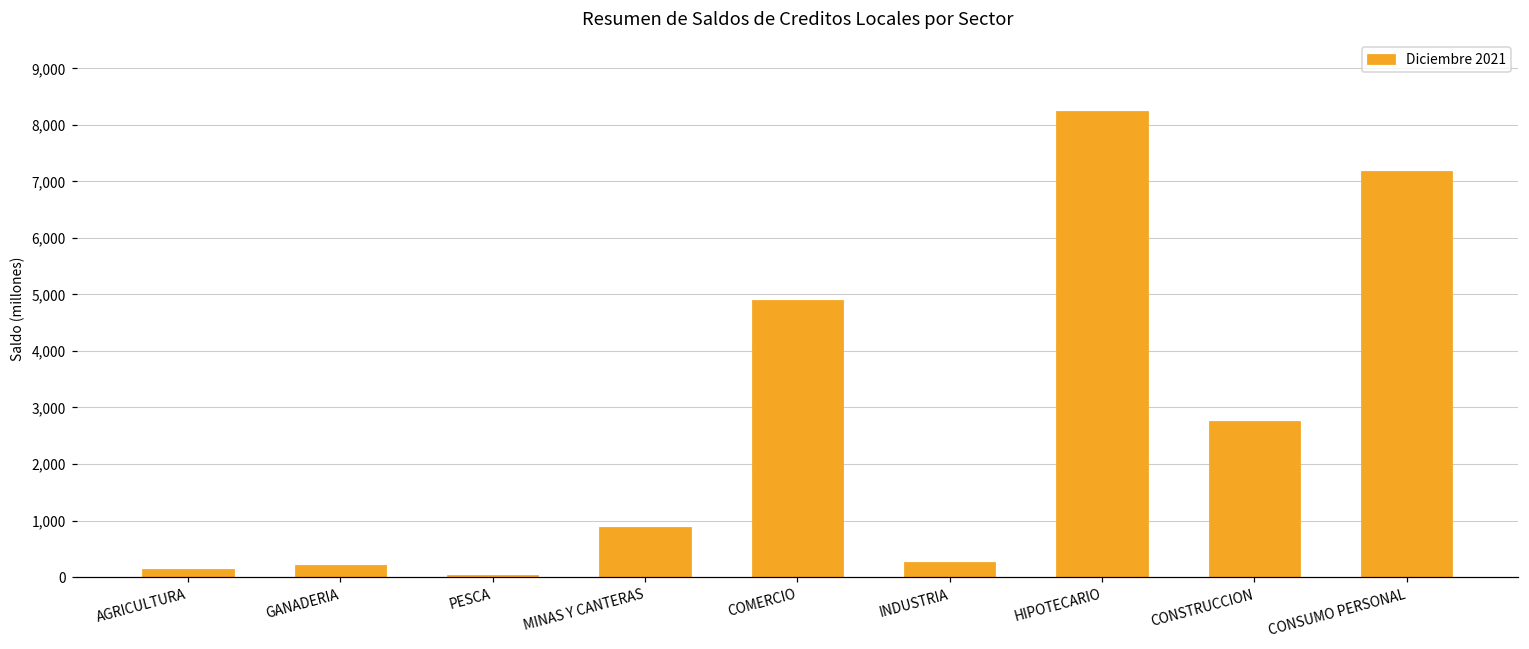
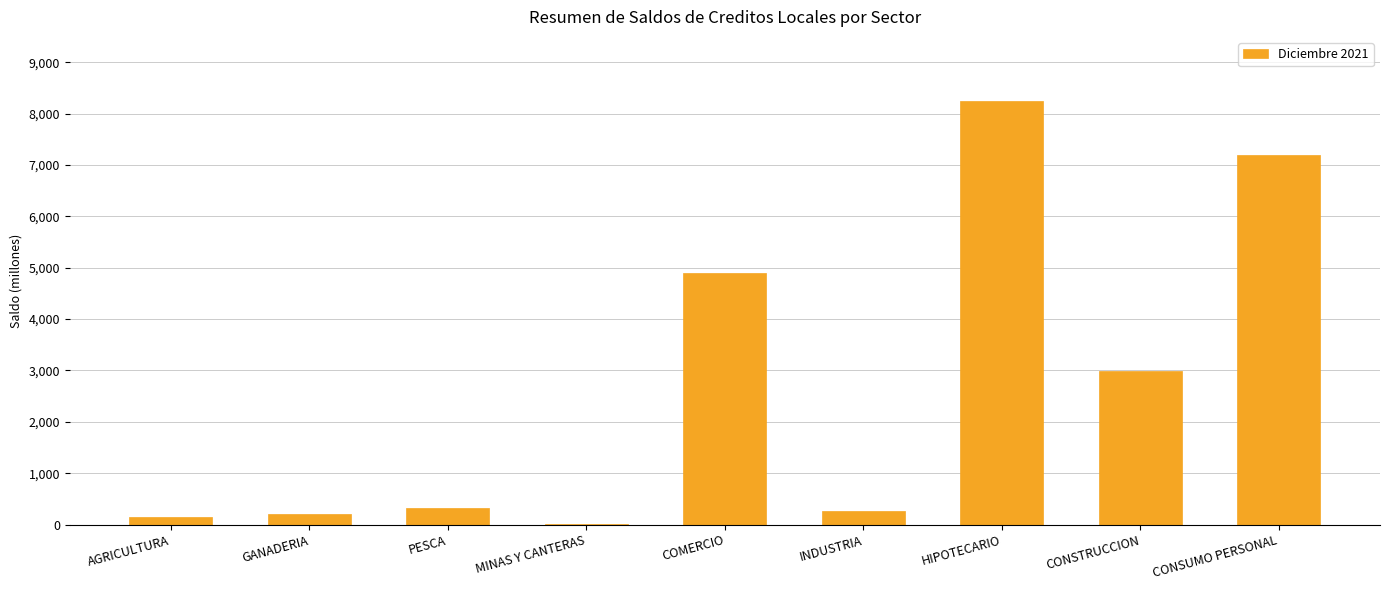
  {
    "AGRICULTURA": "200",
    "GANADERIA": "200",
-   "PESCA": "0",
-   "MINAS Y CANTERAS": "900",
+   "PESCA": "300",
+   "MINAS Y CANTERAS": "0",
    "COMERCIO": "4,900",
    "INDUSTRIA": "300",
    "HIPOTECARIO": "8,300",
-   "CONSTRUCCION": "2,800",
+   "CONSTRUCCION": "3,000",
    "CONSUMO PERSONAL": "7,200"
  }
